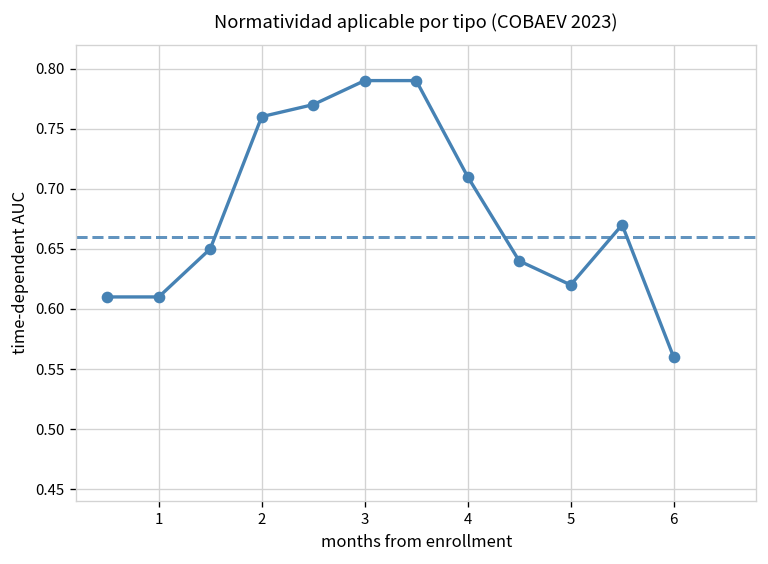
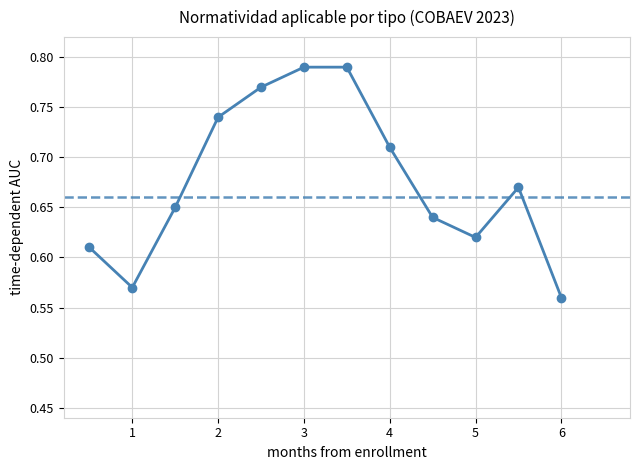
  {
-   "1": 0.61,
-   "2": 0.76,
+   "1": 0.57,
+   "2": 0.74,
    "3": 0.79,
    "4": 0.71,
    "5": 0.62,
    "6": 0.56
  }
